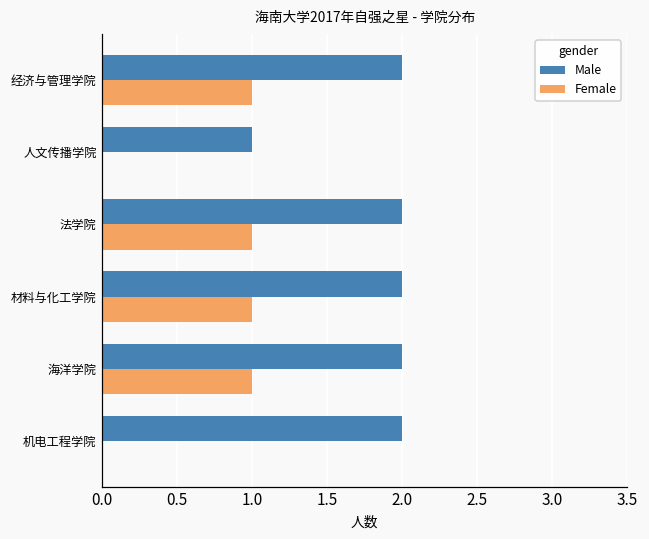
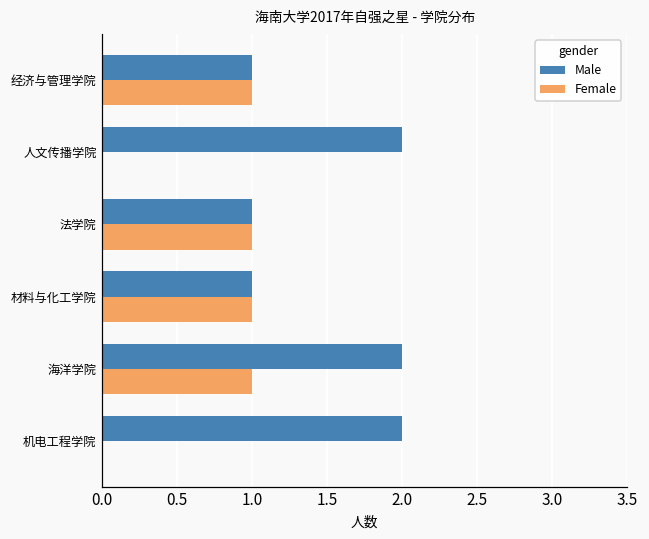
  {
    "Male": {
-     "经济与管理学院": 2,
-     "人文传播学院": 1,
-     "法学院": 2,
-     "材料与化工学院": 2,
+     "经济与管理学院": 1,
+     "人文传播学院": 2,
+     "法学院": 1,
+     "材料与化工学院": 1,
      "海洋学院": 2,
      "机电工程学院": 2
    },
    "Female": {
      "经济与管理学院": 1,
      "人文传播学院": 0,
      "法学院": 1,
      "材料与化工学院": 1,
      "海洋学院": 1,
      "机电工程学院": 0
    }
  }
